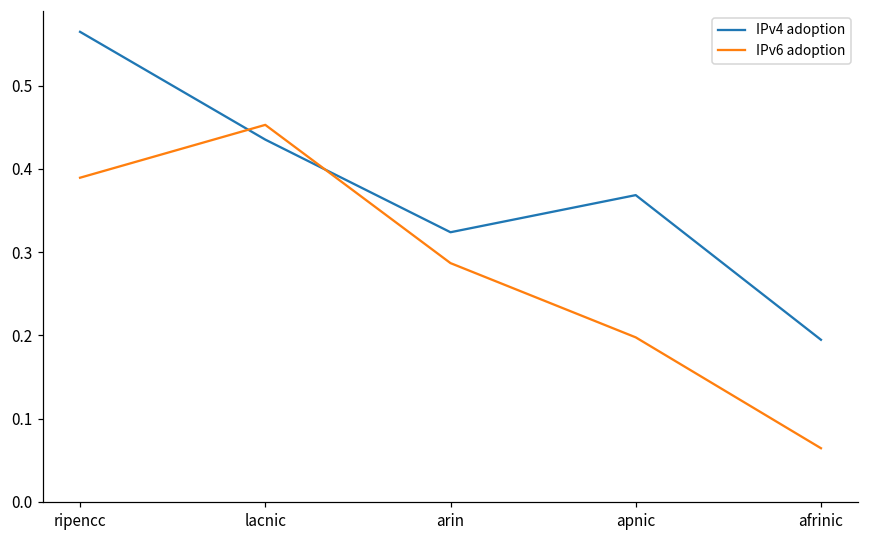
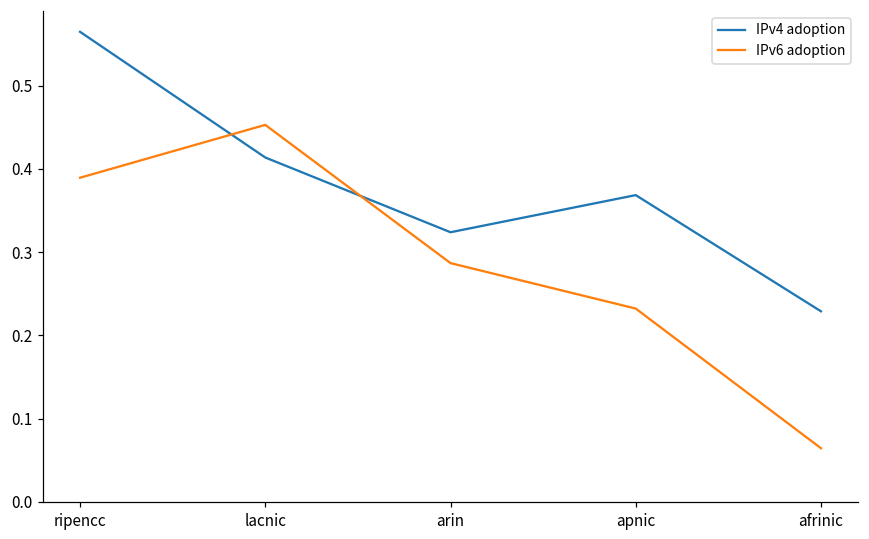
  {
    "IPv4 adoption": {
      "ripencc": 0.56,
-     "lacnic": 0.44,
+     "lacnic": 0.41,
      "arin": 0.32,
      "apnic": 0.37,
-     "afrinic": 0.19
+     "afrinic": 0.23
    },
    "IPv6 adoption": {
      "ripencc": 0.39,
      "lacnic": 0.45,
      "arin": 0.29,
-     "apnic": 0.20,
+     "apnic": 0.23,
      "afrinic": 0.06
    }
  }
